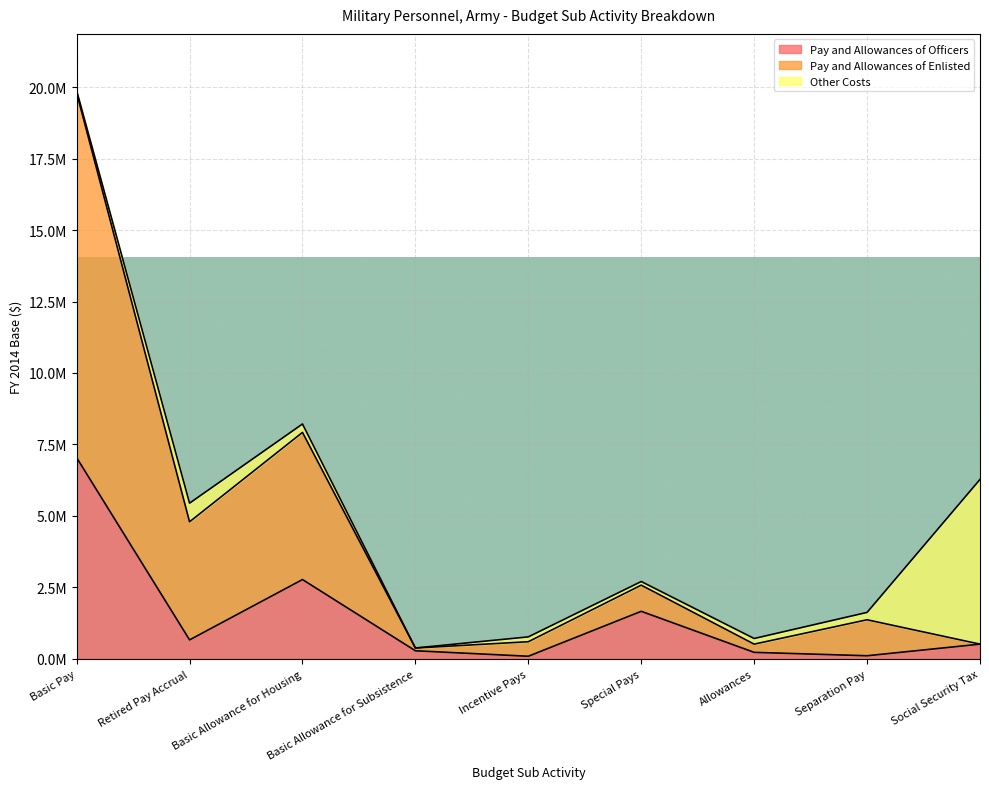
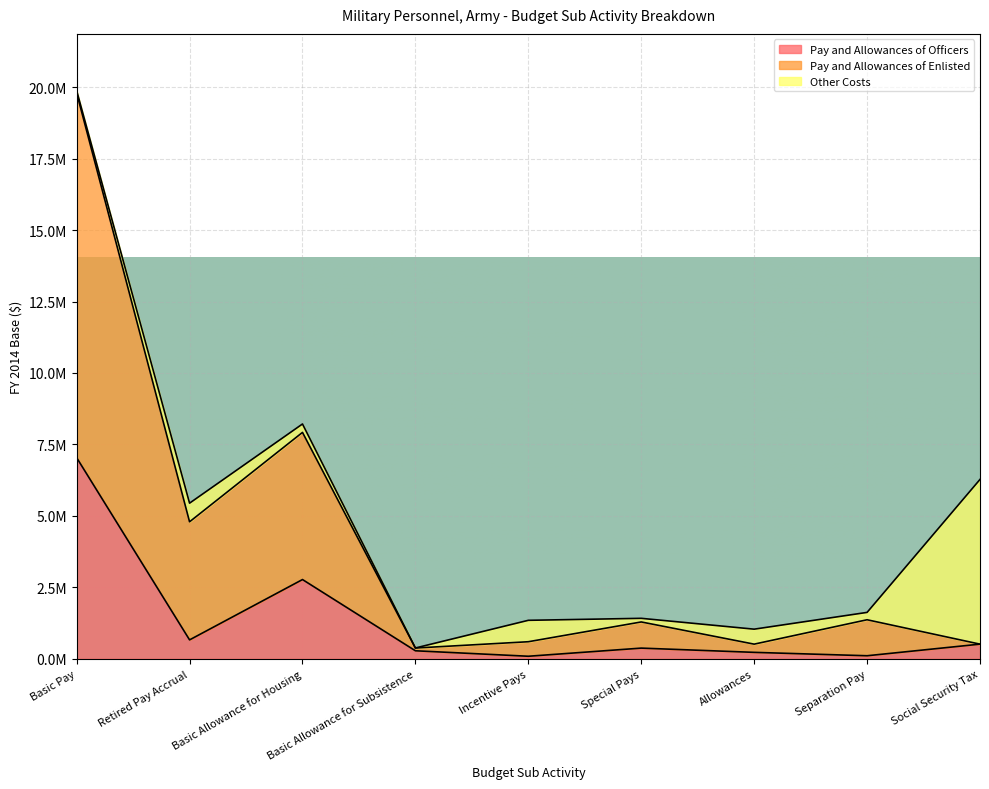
  {
    "Pay and Allowances of Officers": {
      "Basic Pay": 7000000,
      "Retired Pay Accrual": 700000,
      "Basic Allowance for Housing": 2800000,
      "Basic Allowance for Subsistence": 300000,
      "Incentive Pays": 100000,
-     "Special Pays": 1700000,
+     "Special Pays": 400000,
      "Allowances": 200000,
      "Separation Pay": 100000
    },
    "Pay and Allowances of Enlisted": {
      "Retired Pay Accrual": 4100000,
      "Basic Allowance for Housing": 5100000,
      "Incentive Pays": 500000,
      "Special Pays": 900000,
      "Allowances": 300000,
      "Separation Pay": 1300000
    },
    "Other Costs": {
      "Retired Pay Accrual": 700000,
      "Basic Allowance for Housing": 300000,
-     "Incentive Pays": 200000,
+     "Incentive Pays": 700000,
      "Special Pays": 100000,
-     "Allowances": 200000,
+     "Allowances": 500000,
      "Separation Pay": 300000,
      "Social Security Tax": 5800000
    }
  }
